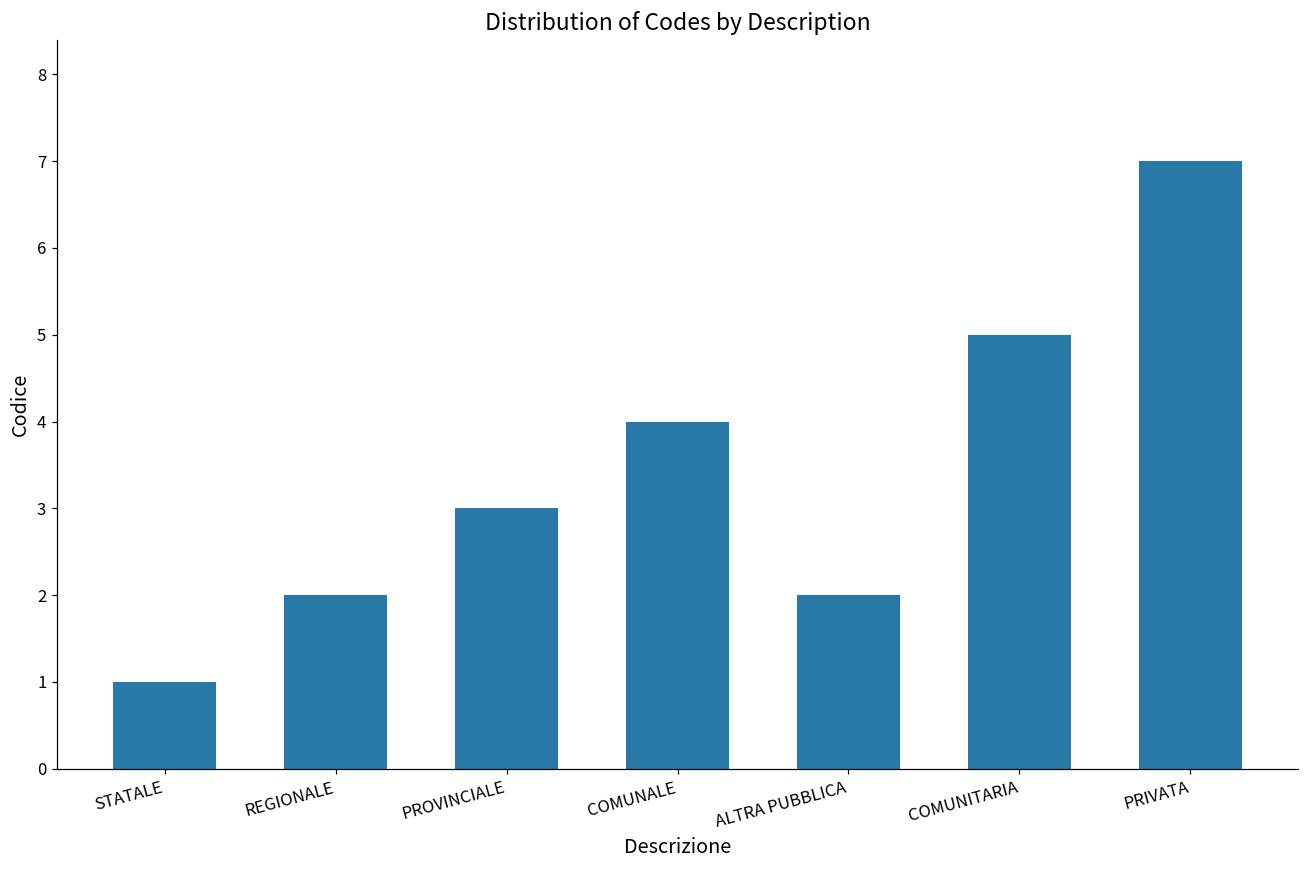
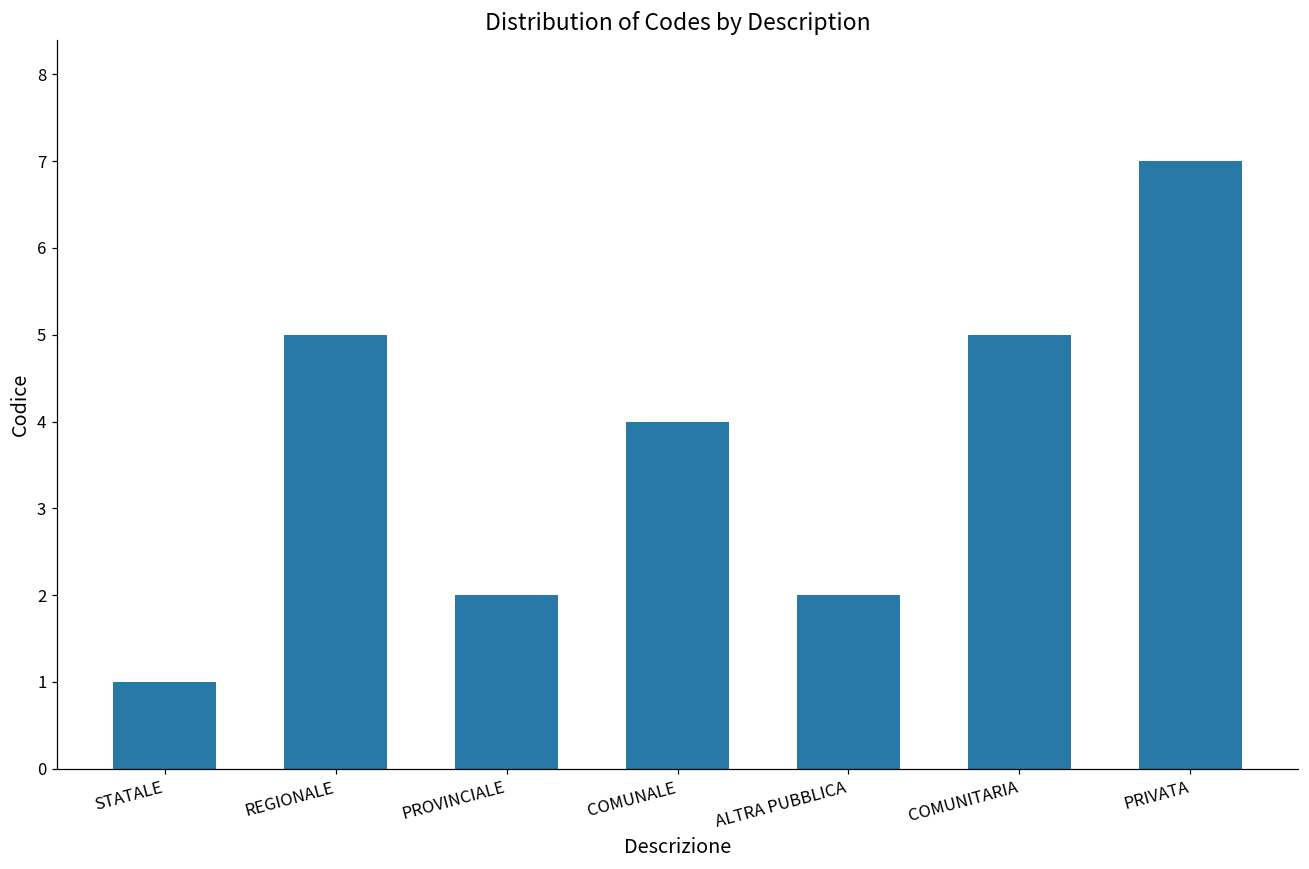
  {
    "STATALE": 1,
-   "REGIONALE": 2,
-   "PROVINCIALE": 3,
+   "REGIONALE": 5,
+   "PROVINCIALE": 2,
    "COMUNALE": 4,
    "ALTRA PUBBLICA": 2,
    "COMUNITARIA": 5,
    "PRIVATA": 7
  }
